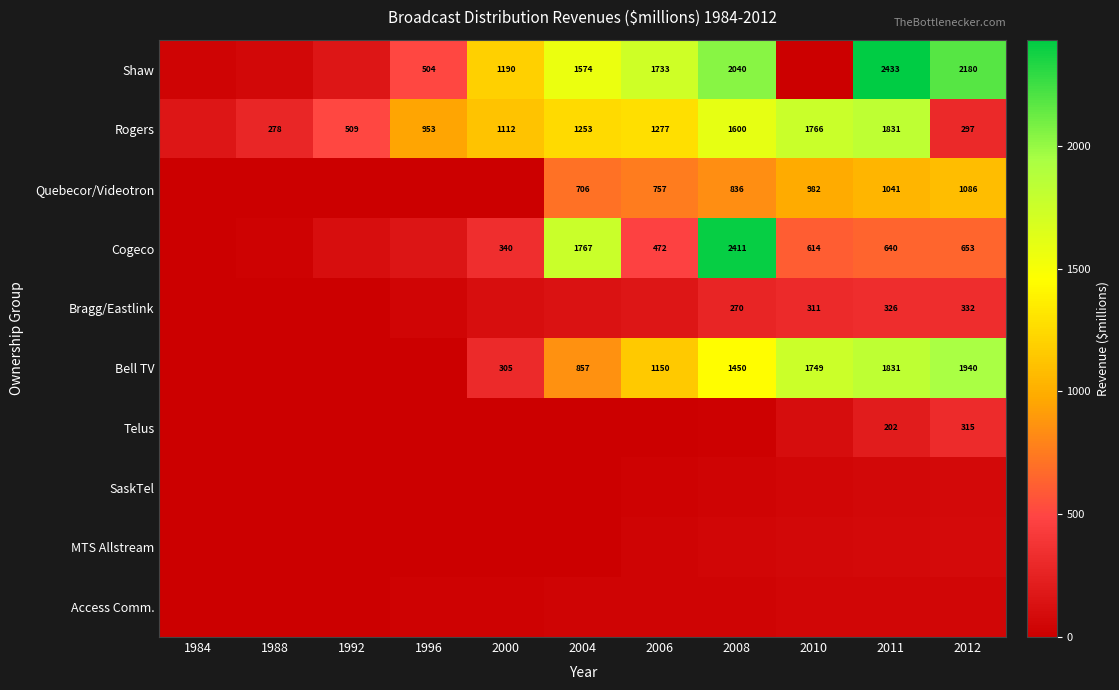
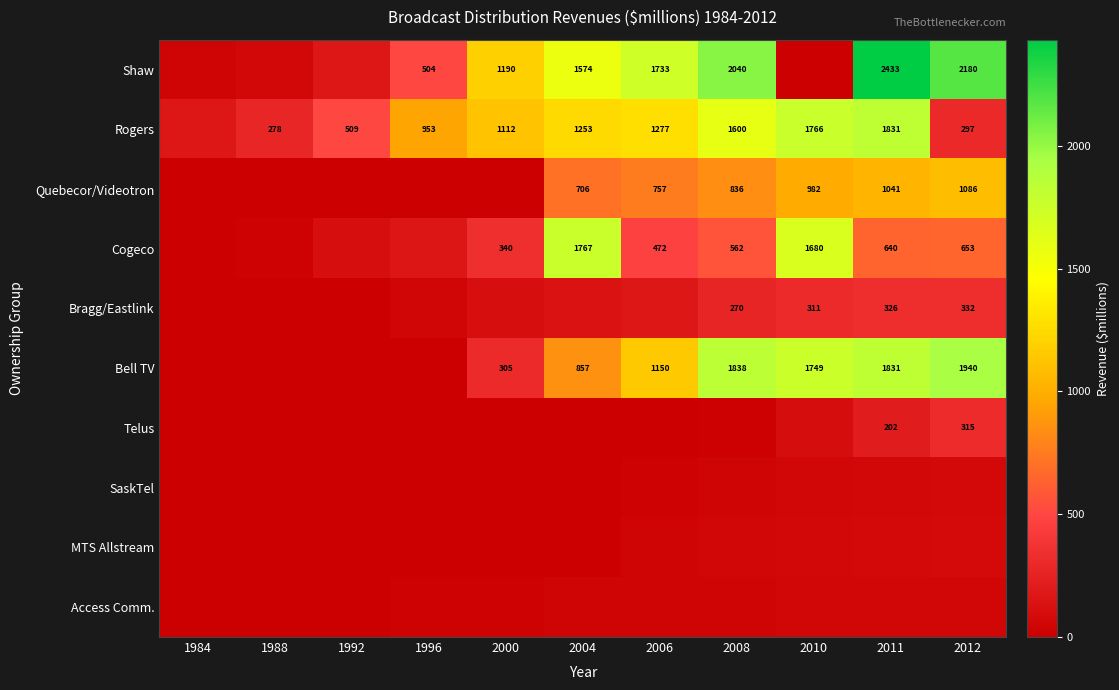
  {
    "Shaw": {
      "1996": 504,
      "2000": 1190,
      "2004": 1574,
      "2006": 1733,
      "2008": 2040,
      "2011": 2433,
      "2012": 2180
    },
    "Rogers": {
      "1988": 278,
      "1992": 509,
      "1996": 953,
      "2000": 1112,
      "2004": 1253,
      "2006": 1277,
      "2008": 1600,
      "2010": 1766,
      "2011": 1831,
      "2012": 297
    },
    "Quebecor/Videotron": {
      "2004": 706,
      "2006": 757,
      "2008": 836,
      "2010": 982,
      "2011": 1041,
      "2012": 1086
    },
    "Cogeco": {
      "2000": 340,
      "2004": 1767,
      "2006": 472,
-     "2008": 2411,
-     "2010": 614,
+     "2008": 562,
+     "2010": 1680,
      "2011": 640,
      "2012": 653
    },
    "Bragg/Eastlink": {
      "2008": 270,
      "2010": 311,
      "2011": 326,
      "2012": 332
    },
    "Bell TV": {
      "2000": 305,
      "2004": 857,
      "2006": 1150,
-     "2008": 1450,
+     "2008": 1838,
      "2010": 1749,
      "2011": 1831,
      "2012": 1940
    },
    "Telus": {
      "2011": 202,
      "2012": 315
    }
  }
